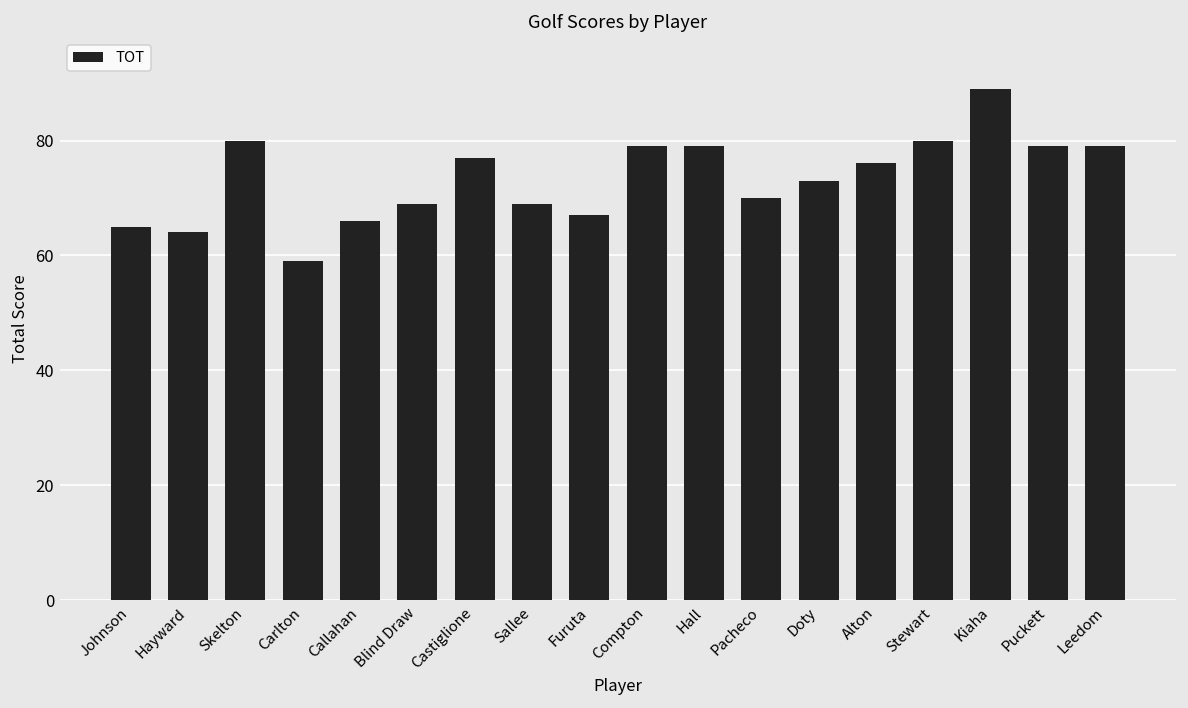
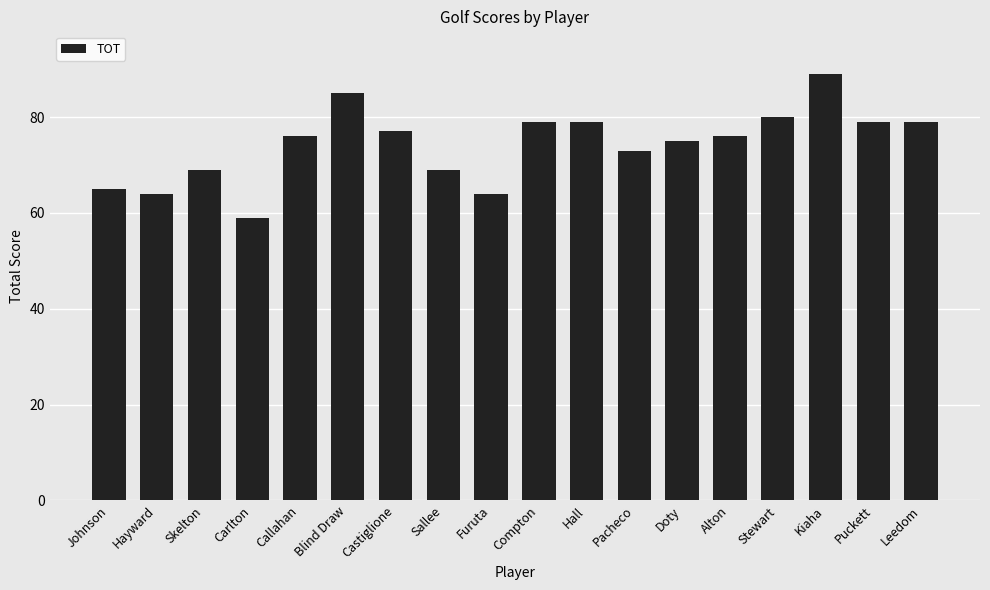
  {
    "Johnson": 65,
    "Hayward": 64,
-   "Skelton": 80,
+   "Skelton": 69,
    "Carlton": 59,
-   "Callahan": 66,
-   "Blind Draw": 69,
+   "Callahan": 76,
+   "Blind Draw": 85,
    "Castiglione": 77,
    "Sallee": 69,
-   "Furuta": 67,
+   "Furuta": 64,
    "Compton": 79,
    "Hall": 79,
-   "Pacheco": 70,
-   "Doty": 73,
+   "Pacheco": 73,
+   "Doty": 75,
    "Alton": 76,
    "Stewart": 80,
    "Kiaha": 89,
    "Puckett": 79,
    "Leedom": 79
  }
